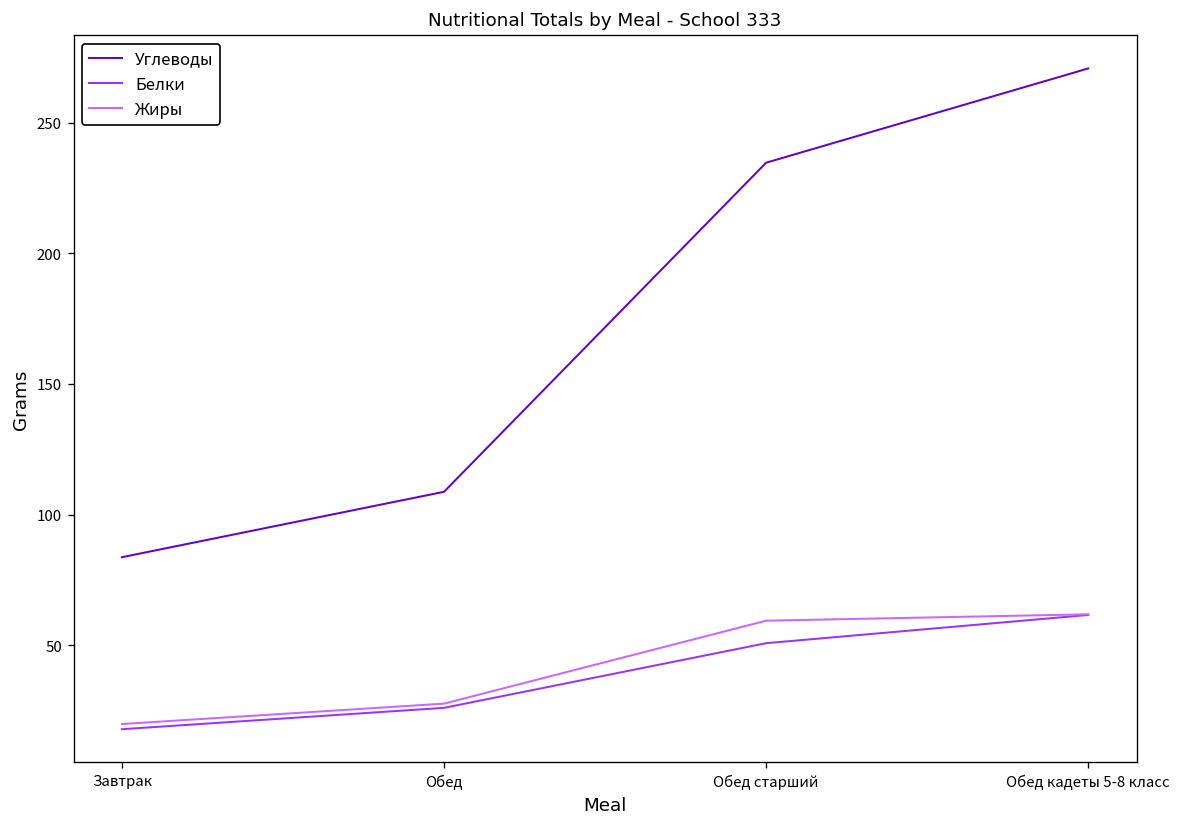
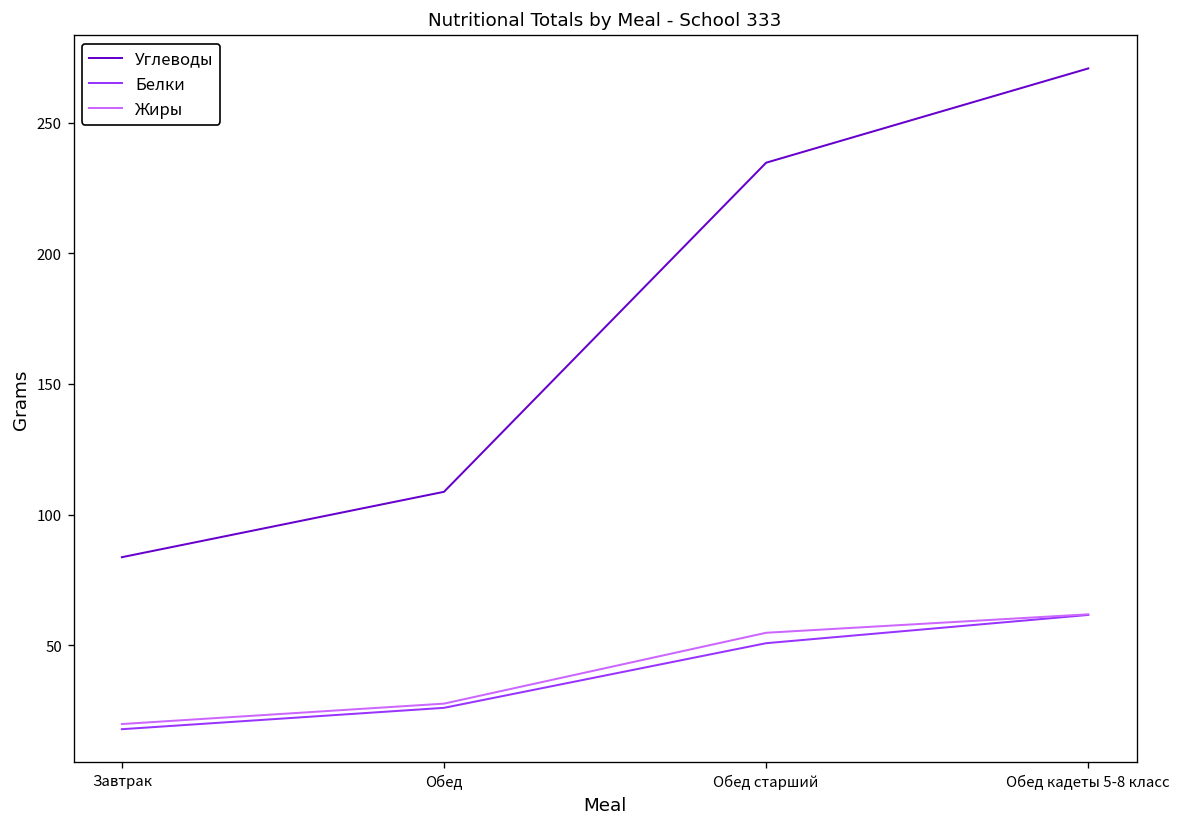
  {
    "Углеводы": {
      "Завтрак": 84,
      "Обед": 109,
      "Обед старший": 235,
      "Обед кадеты 5-8 класс": 271
    },
    "Белки": {
      "Завтрак": 18,
      "Обед": 26,
      "Обед старший": 51
    },
    "Жиры": {
      "Завтрак": 20,
      "Обед": 28,
-     "Обед старший": 59
+     "Обед старший": 55
    }
  }
